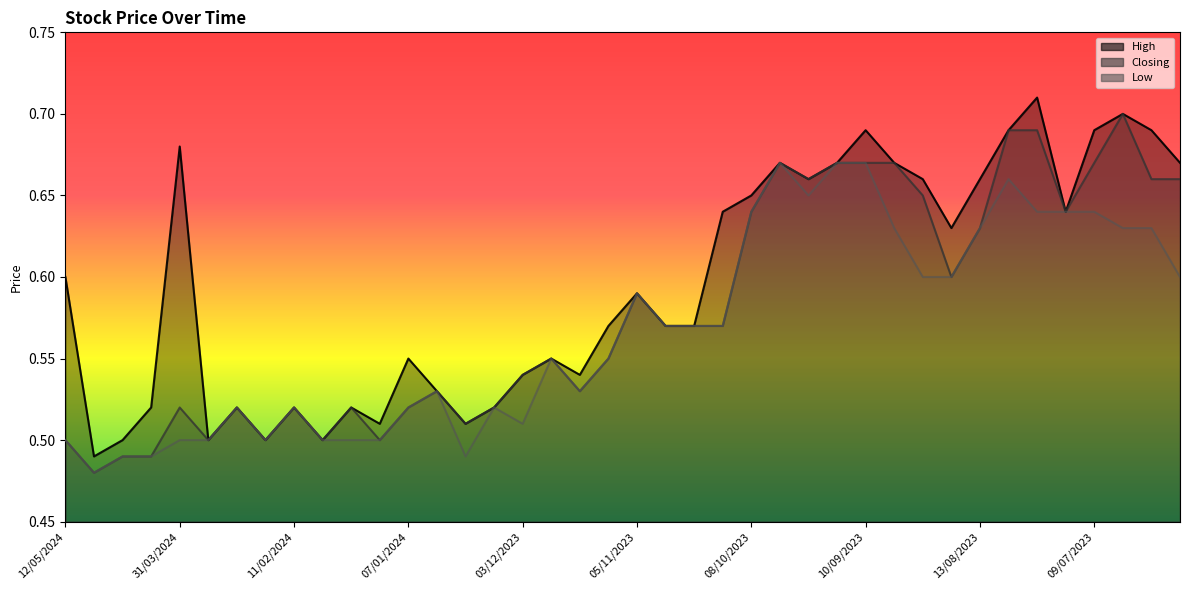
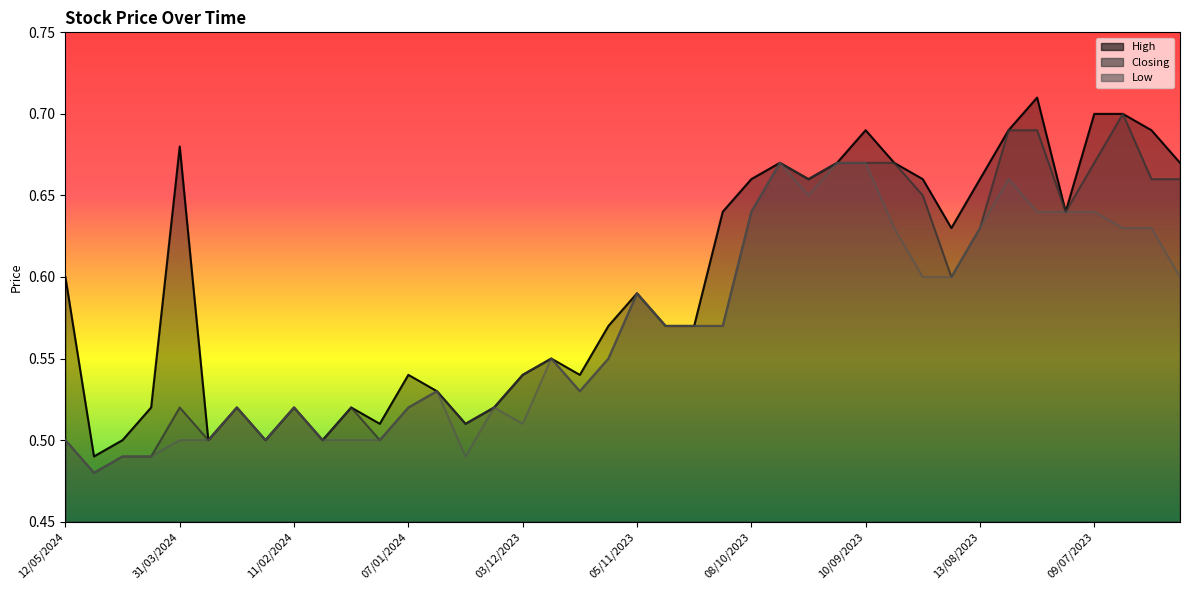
  {
    "High": {
      "12/05/2024": 0.60,
      "31/03/2024": 0.68,
-     "07/01/2024": 0.55,
-     "08/10/2023": 0.65,
+     "07/01/2024": 0.54,
+     "08/10/2023": 0.66,
      "10/09/2023": 0.69,
      "13/08/2023": 0.66,
-     "09/07/2023": 0.69
+     "09/07/2023": 0.70
    }
  }
